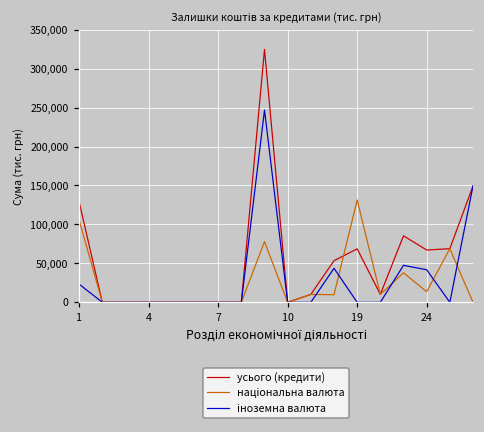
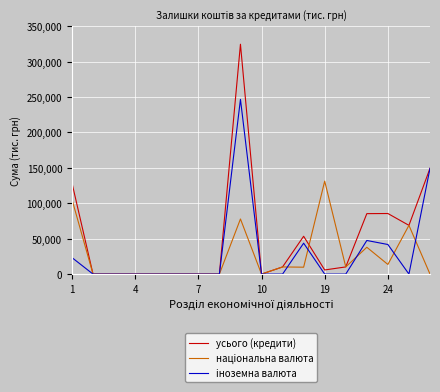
  {
    "усього (кредити)": {
-     "19": "70,000",
-     "24": "70,000"
+     "19": "10,000",
+     "24": "90,000"
    },
    "національна валюта": {
      "19": "130,000",
      "24": "10,000"
    },
    "іноземна валюта": {
      "19": "0",
      "24": "40,000"
    }
  }
